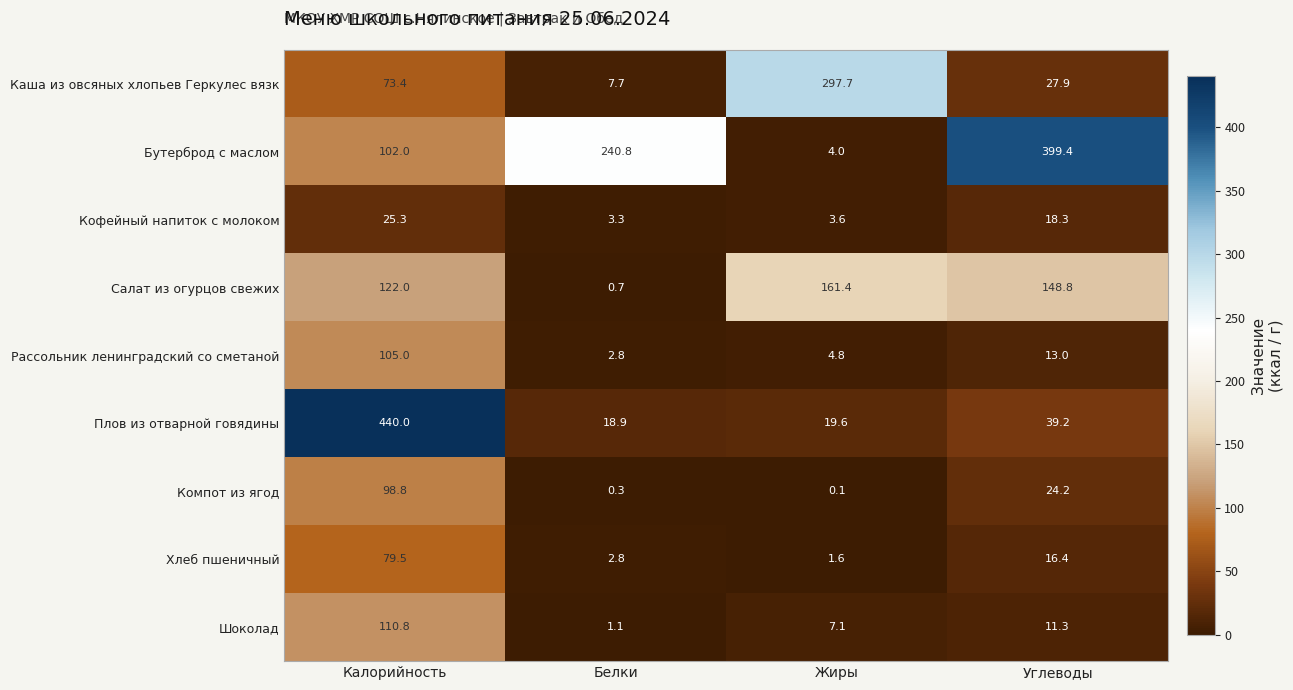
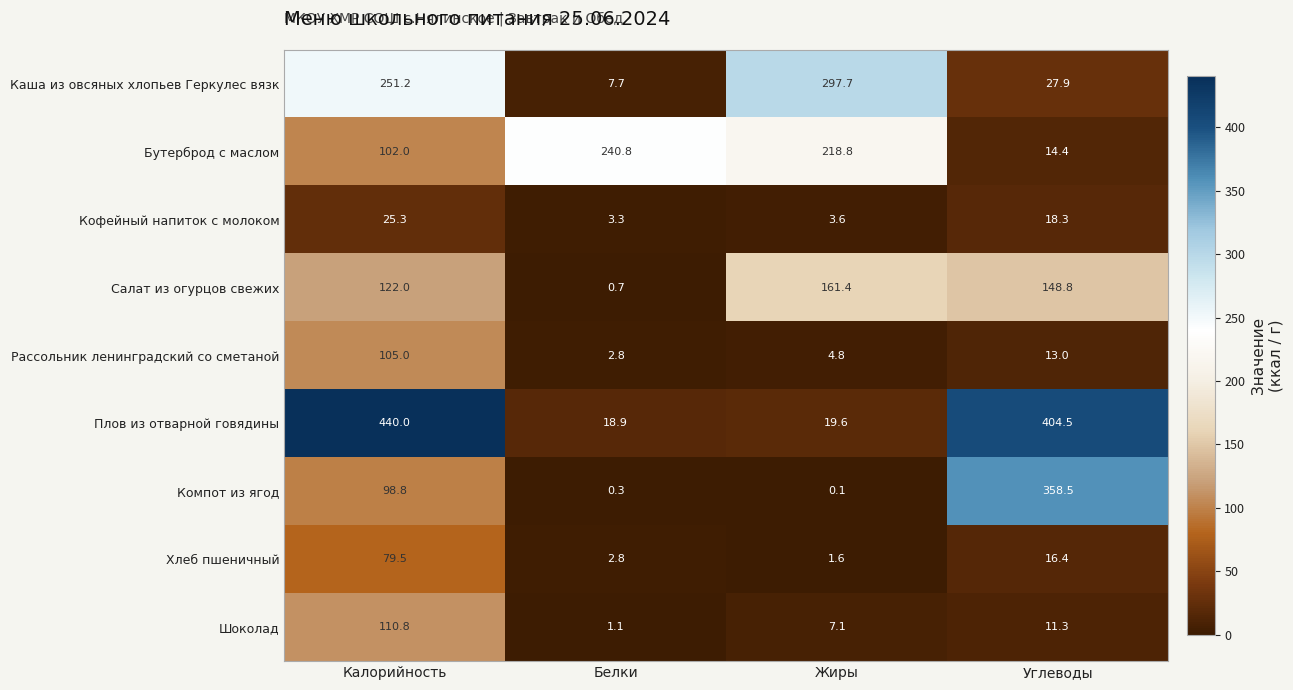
  {
    "Каша из овсяных хлопьев Геркулес вязк": {
-     "Калорийность": 73.4,
+     "Калорийность": 251.2,
      "Белки": 7.7,
      "Жиры": 297.7,
      "Углеводы": 27.9
    },
    "Бутерброд с маслом": {
      "Калорийность": 102.0,
      "Белки": 240.8,
-     "Жиры": 4.0,
-     "Углеводы": 399.4
+     "Жиры": 218.8,
+     "Углеводы": 14.4
    },
    "Кофейный напиток с молоком": {
      "Калорийность": 25.3,
      "Белки": 3.3,
      "Жиры": 3.6,
      "Углеводы": 18.3
    },
    "Салат из огурцов свежих": {
      "Калорийность": 122.0,
      "Белки": 0.7,
      "Жиры": 161.4,
      "Углеводы": 148.8
    },
    "Рассольник ленинградский со сметаной": {
      "Калорийность": 105.0,
      "Белки": 2.8,
      "Жиры": 4.8,
      "Углеводы": 13.0
    },
    "Плов из отварной говядины": {
      "Калорийность": 440.0,
      "Белки": 18.9,
      "Жиры": 19.6,
-     "Углеводы": 39.2
+     "Углеводы": 404.5
    },
    "Компот из ягод": {
      "Калорийность": 98.8,
      "Белки": 0.3,
      "Жиры": 0.1,
-     "Углеводы": 24.2
+     "Углеводы": 358.5
    },
    "Хлеб пшеничный": {
      "Калорийность": 79.5,
      "Белки": 2.8,
      "Жиры": 1.6,
      "Углеводы": 16.4
    },
    "Шоколад": {
      "Калорийность": 110.8,
      "Белки": 1.1,
      "Жиры": 7.1,
      "Углеводы": 11.3
    }
  }
